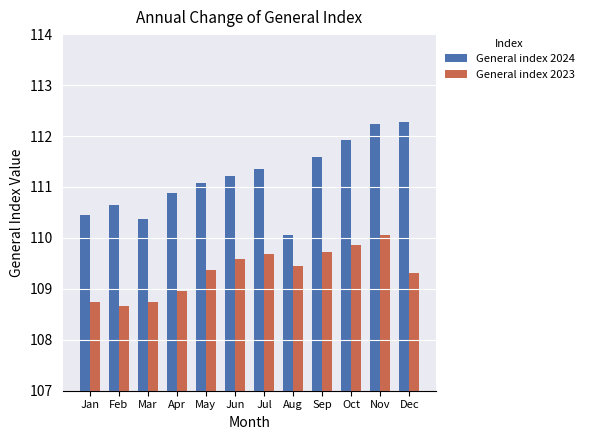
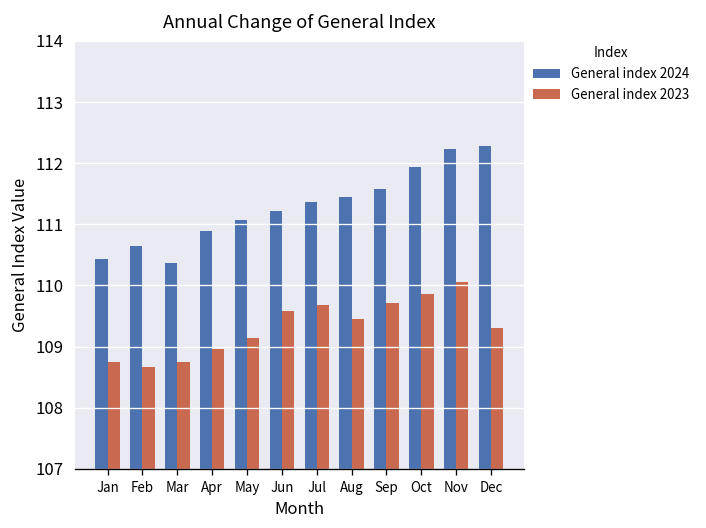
  {
    "General index 2024": {
      "Jan": 110.4,
      "Feb": 110.6,
      "Mar": 110.4,
      "Apr": 110.9,
      "May": 111.1,
      "Jun": 111.2,
      "Jul": 111.4,
-     "Aug": 110.1,
+     "Aug": 111.4,
      "Sep": 111.6,
      "Oct": 111.9,
      "Nov": 112.2,
      "Dec": 112.3
    },
    "General index 2023": {
      "Jan": 108.8,
      "Feb": 108.7,
      "Mar": 108.7,
      "Apr": 109.0,
-     "May": 109.4,
+     "May": 109.1,
      "Jun": 109.6,
      "Jul": 109.7,
      "Aug": 109.5,
      "Sep": 109.7,
      "Oct": 109.9,
      "Nov": 110.1,
      "Dec": 109.3
    }
  }
